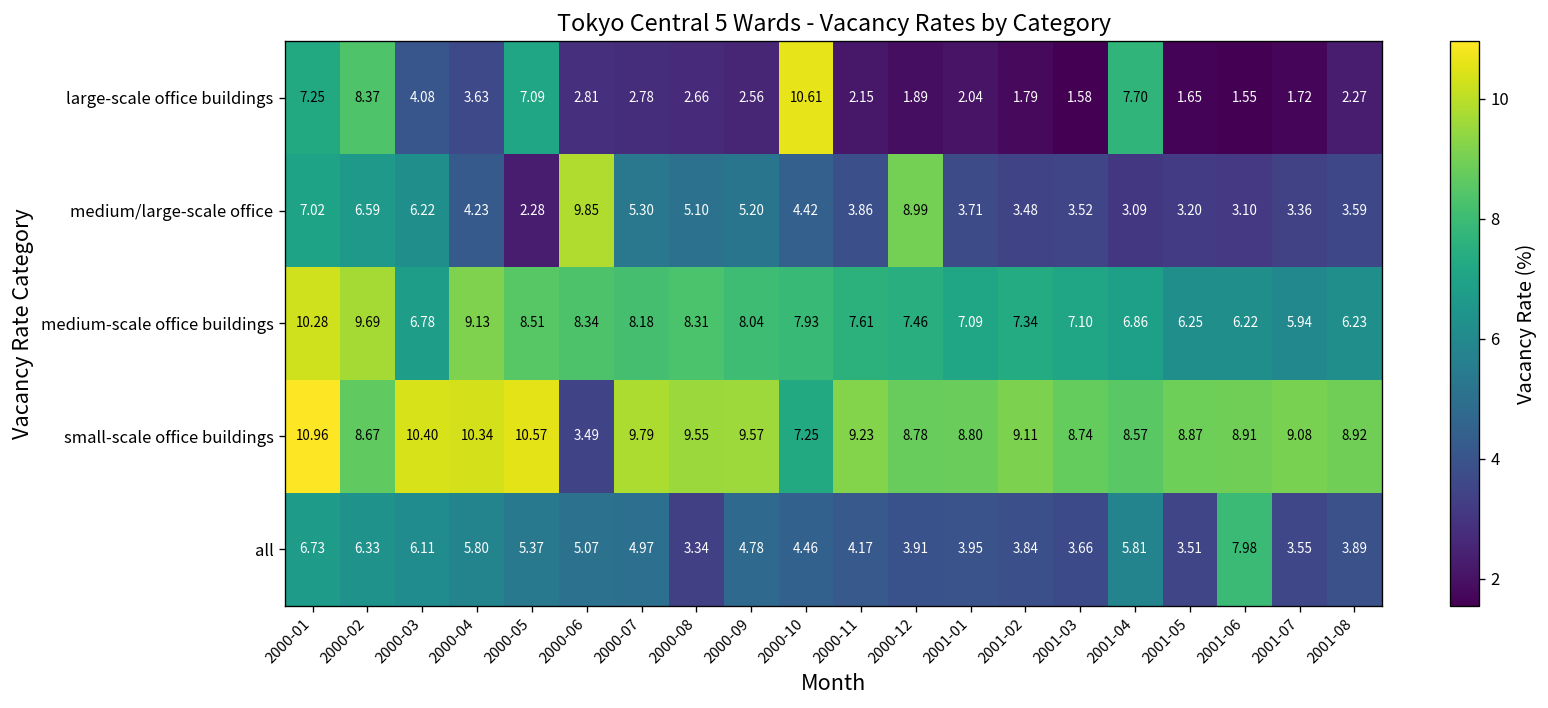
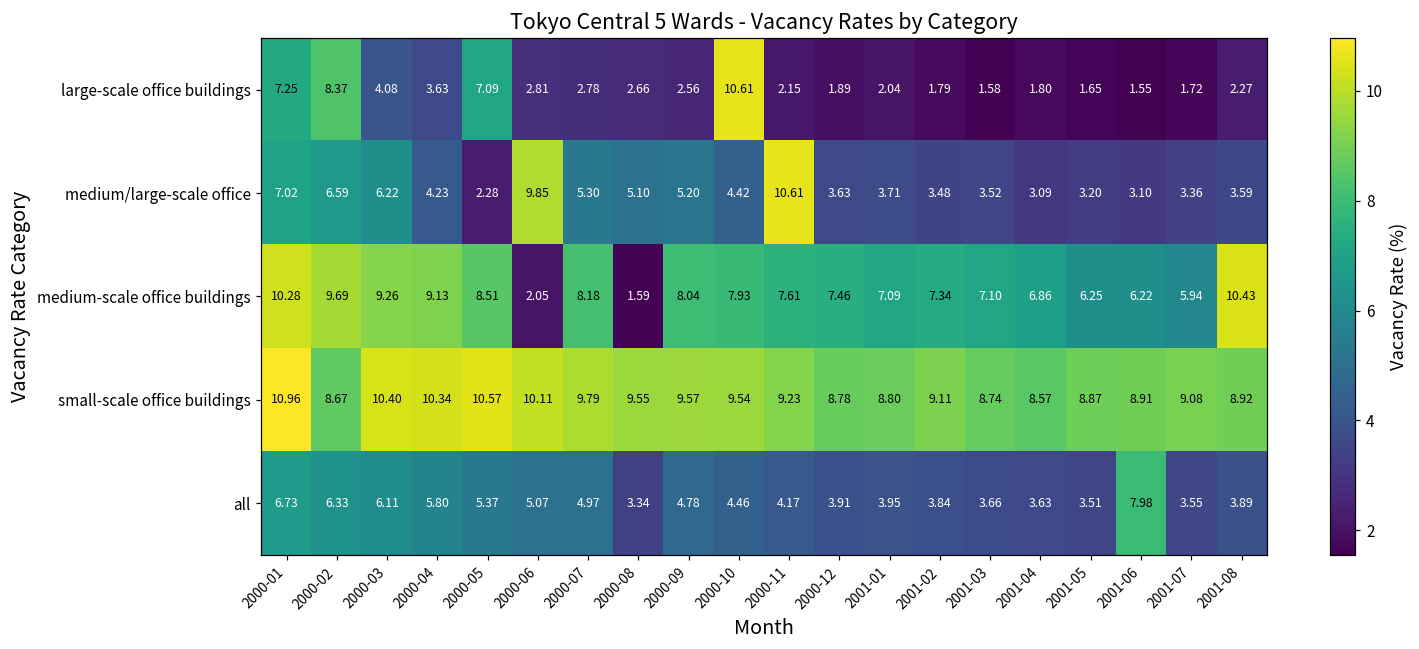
  {
    "large-scale office buildings": {
      "2000-01": 7.25,
      "2000-02": 8.37,
      "2000-03": 4.08,
      "2000-04": 3.63,
      "2000-05": 7.09,
      "2000-06": 2.81,
      "2000-07": 2.78,
      "2000-08": 2.66,
      "2000-09": 2.56,
      "2000-10": 10.61,
      "2000-11": 2.15,
      "2000-12": 1.89,
      "2001-01": 2.04,
      "2001-02": 1.79,
      "2001-03": 1.58,
-     "2001-04": 7.70,
+     "2001-04": 1.80,
      "2001-05": 1.65,
      "2001-06": 1.55,
      "2001-07": 1.72,
      "2001-08": 2.27
    },
    "medium/large-scale office": {
      "2000-01": 7.02,
      "2000-02": 6.59,
      "2000-03": 6.22,
      "2000-04": 4.23,
      "2000-05": 2.28,
      "2000-06": 9.85,
      "2000-07": 5.30,
      "2000-08": 5.10,
      "2000-09": 5.20,
      "2000-10": 4.42,
-     "2000-11": 3.86,
-     "2000-12": 8.99,
+     "2000-11": 10.61,
+     "2000-12": 3.63,
      "2001-01": 3.71,
      "2001-02": 3.48,
      "2001-03": 3.52,
      "2001-04": 3.09,
      "2001-05": 3.20,
      "2001-06": 3.10,
      "2001-07": 3.36,
      "2001-08": 3.59
    },
    "medium-scale office buildings": {
      "2000-01": 10.28,
      "2000-02": 9.69,
-     "2000-03": 6.78,
+     "2000-03": 9.26,
      "2000-04": 9.13,
      "2000-05": 8.51,
-     "2000-06": 8.34,
+     "2000-06": 2.05,
      "2000-07": 8.18,
-     "2000-08": 8.31,
+     "2000-08": 1.59,
      "2000-09": 8.04,
      "2000-10": 7.93,
      "2000-11": 7.61,
      "2000-12": 7.46,
      "2001-01": 7.09,
      "2001-02": 7.34,
      "2001-03": 7.10,
      "2001-04": 6.86,
      "2001-05": 6.25,
      "2001-06": 6.22,
      "2001-07": 5.94,
-     "2001-08": 6.23
+     "2001-08": 10.43
    },
    "small-scale office buildings": {
      "2000-01": 10.96,
      "2000-02": 8.67,
      "2000-03": 10.40,
      "2000-04": 10.34,
      "2000-05": 10.57,
-     "2000-06": 3.49,
+     "2000-06": 10.11,
      "2000-07": 9.79,
      "2000-08": 9.55,
      "2000-09": 9.57,
-     "2000-10": 7.25,
+     "2000-10": 9.54,
      "2000-11": 9.23,
      "2000-12": 8.78,
      "2001-01": 8.80,
      "2001-02": 9.11,
      "2001-03": 8.74,
      "2001-04": 8.57,
      "2001-05": 8.87,
      "2001-06": 8.91,
      "2001-07": 9.08,
      "2001-08": 8.92
    },
    "all": {
      "2000-01": 6.73,
      "2000-02": 6.33,
      "2000-03": 6.11,
      "2000-04": 5.80,
      "2000-05": 5.37,
      "2000-06": 5.07,
      "2000-07": 4.97,
      "2000-08": 3.34,
      "2000-09": 4.78,
      "2000-10": 4.46,
      "2000-11": 4.17,
      "2000-12": 3.91,
      "2001-01": 3.95,
      "2001-02": 3.84,
      "2001-03": 3.66,
-     "2001-04": 5.81,
+     "2001-04": 3.63,
      "2001-05": 3.51,
      "2001-06": 7.98,
      "2001-07": 3.55,
      "2001-08": 3.89
    }
  }
